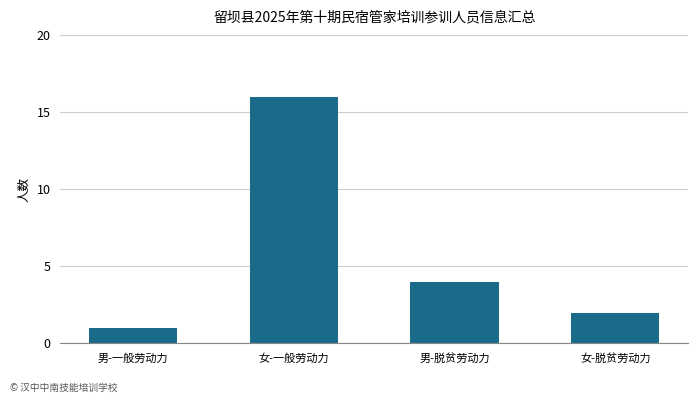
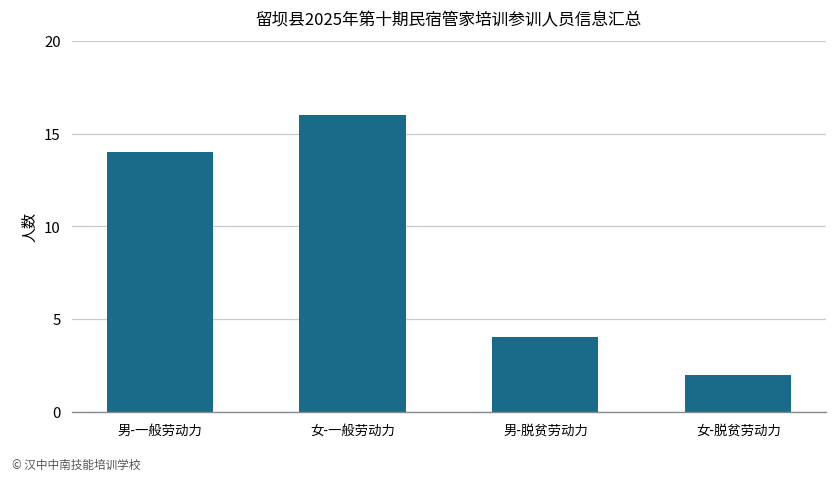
  {
-   "男-一般劳动力": 1,
+   "男-一般劳动力": 14,
    "女-一般劳动力": 16,
    "男-脱贫劳动力": 4,
    "女-脱贫劳动力": 2
  }
